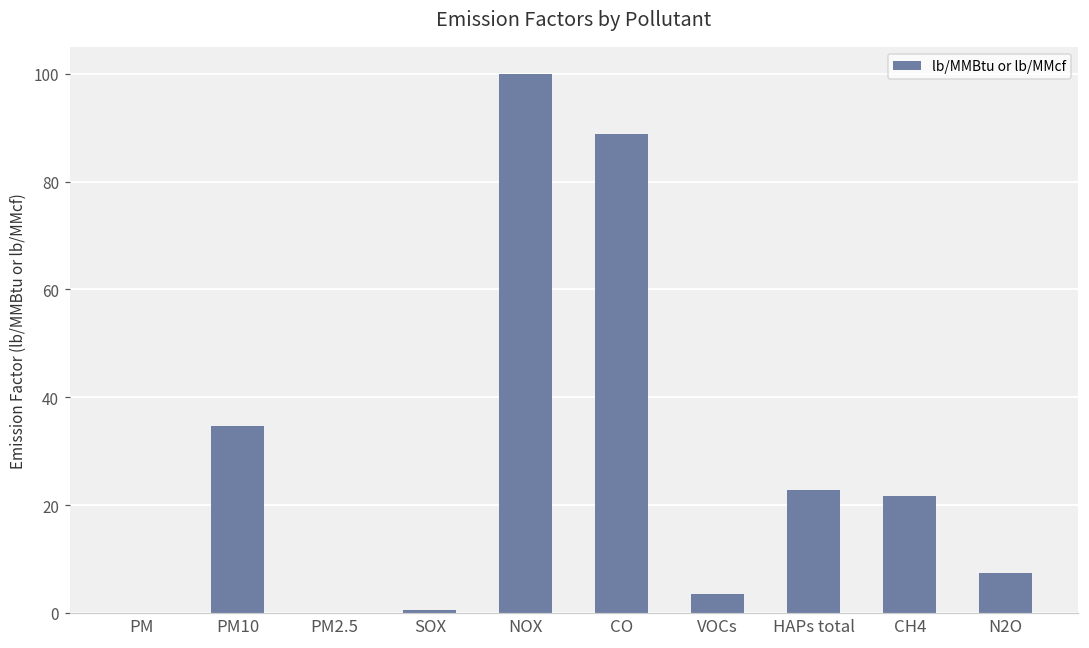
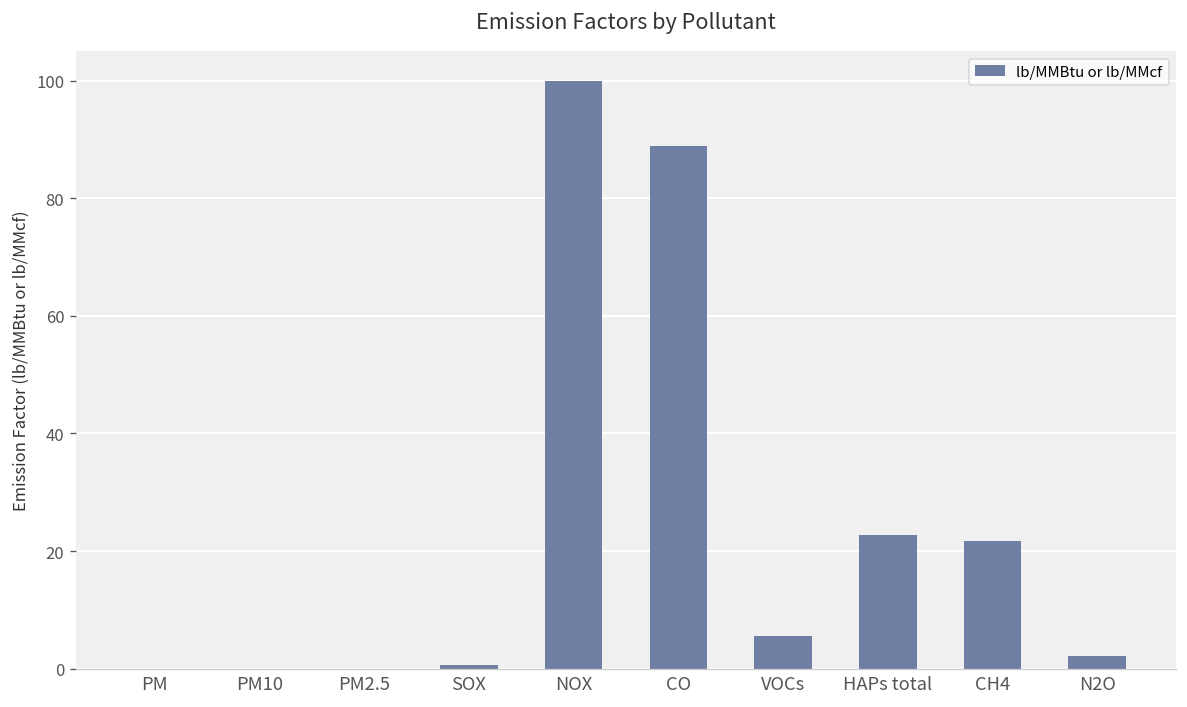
  {
-   "PM10": 35,
+   "PM10": 0,
    "SOX": 1,
    "NOX": 100,
    "CO": 89,
-   "VOCs": 4,
+   "VOCs": 6,
    "HAPs total": 23,
    "CH4": 22,
-   "N2O": 7
+   "N2O": 2
  }
